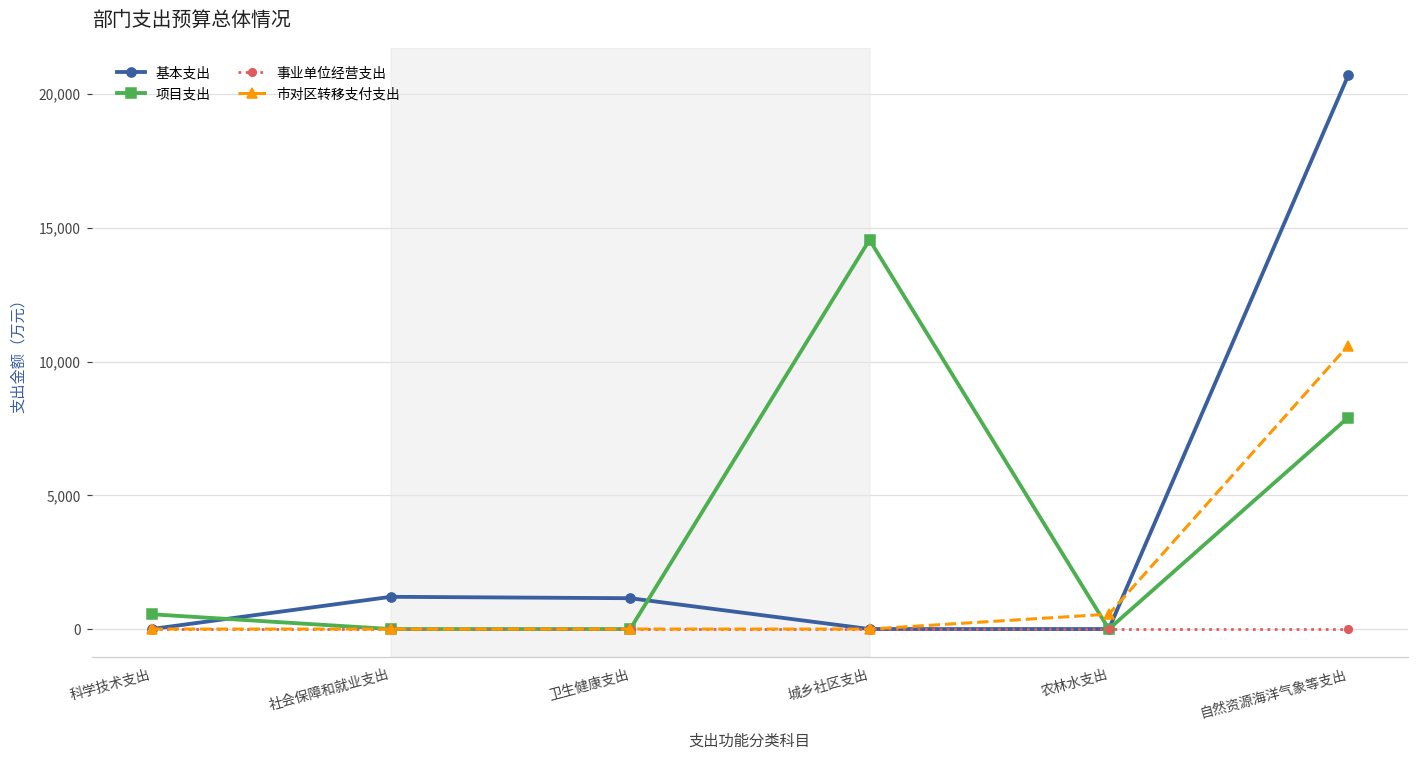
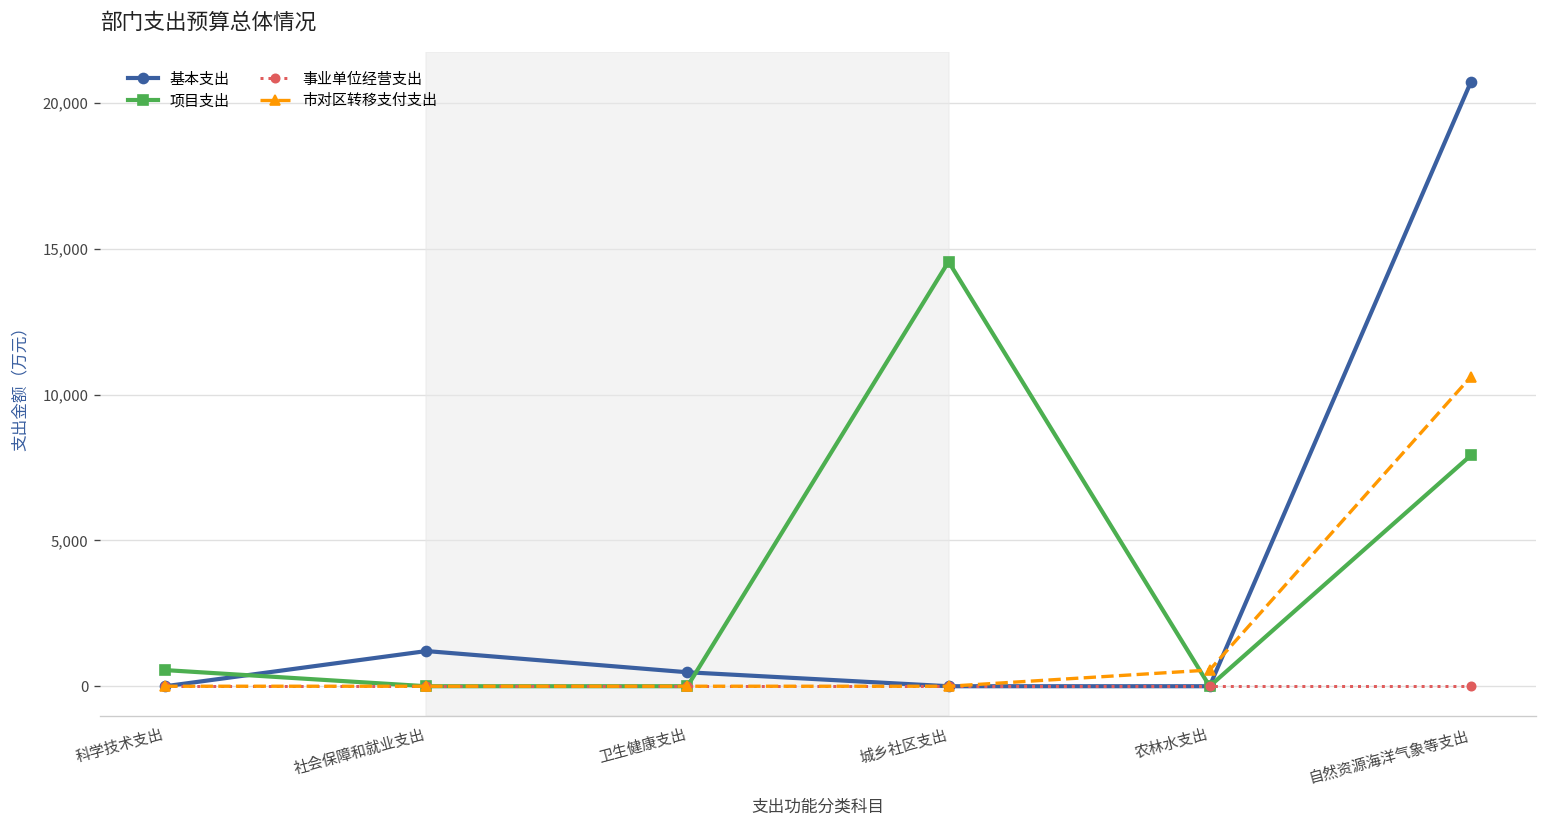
  {
    "基本支出": {
      "社会保障和就业支出": "1,200",
-     "卫生健康支出": "1,200",
+     "卫生健康支出": "500",
      "自然资源海洋气象等支出": "20,700"
    },
    "项目支出": {
      "科学技术支出": "600",
      "城乡社区支出": "14,600",
      "自然资源海洋气象等支出": "7,900"
    },
    "事业单位经营支出": {
      "自然资源海洋气象等支出": "0"
    },
    "市对区转移支付支出": {
      "农林水支出": "600",
      "自然资源海洋气象等支出": "10,600"
    }
  }
